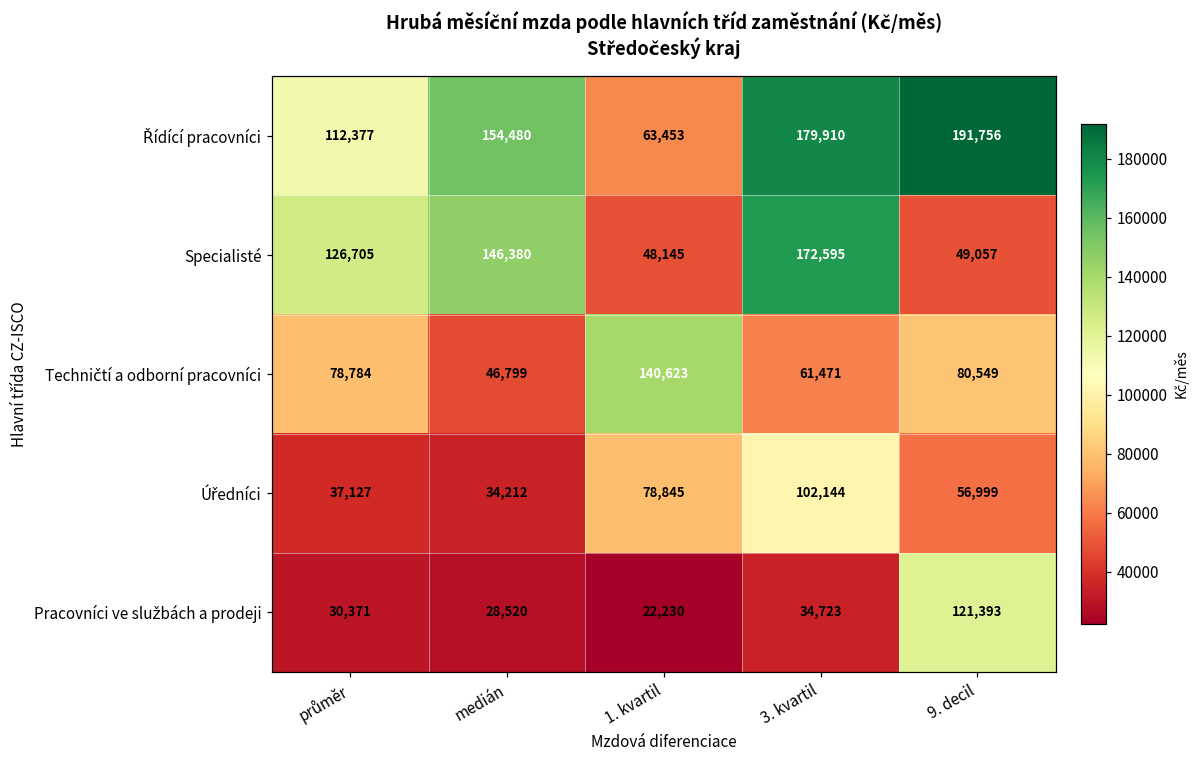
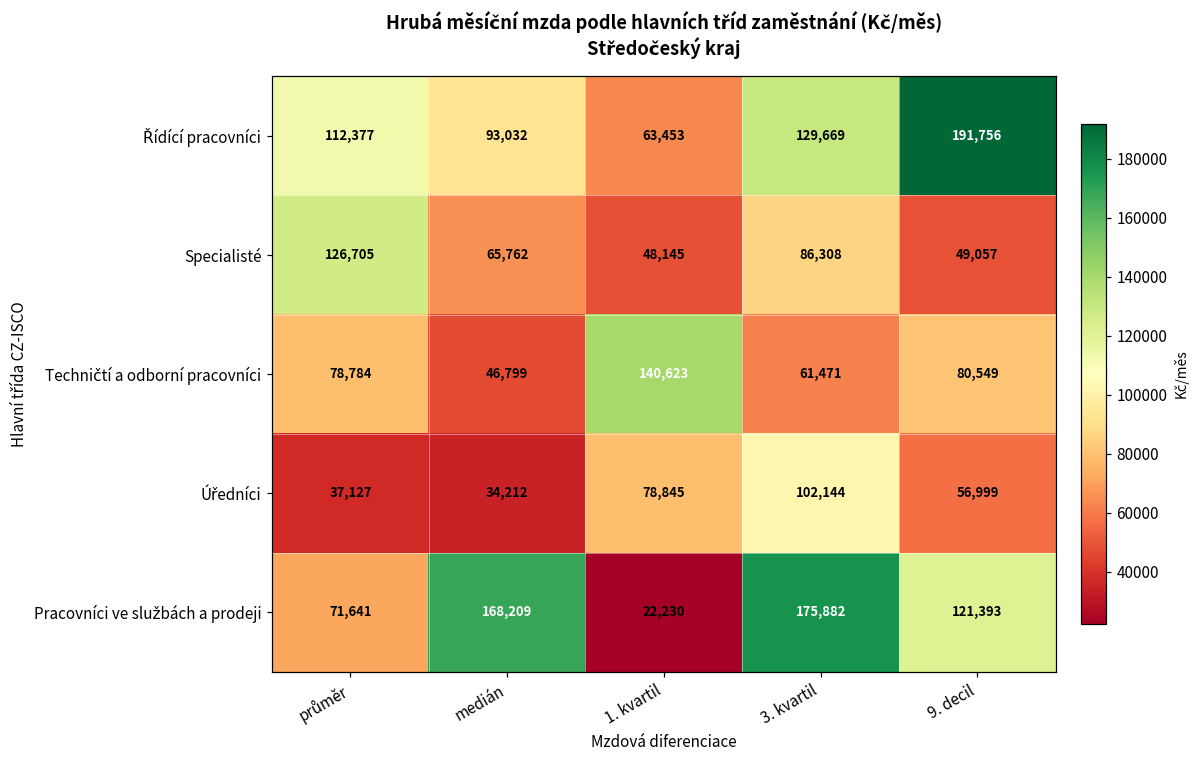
  {
    "Řídící pracovníci": {
      "průměr": "112,377",
-     "medián": "154,480",
+     "medián": "93,032",
      "1. kvartil": "63,453",
-     "3. kvartil": "179,910",
+     "3. kvartil": "129,669",
      "9. decil": "191,756"
    },
    "Specialisté": {
      "průměr": "126,705",
-     "medián": "146,380",
+     "medián": "65,762",
      "1. kvartil": "48,145",
-     "3. kvartil": "172,595",
+     "3. kvartil": "86,308",
      "9. decil": "49,057"
    },
    "Techničtí a odborní pracovníci": {
      "průměr": "78,784",
      "medián": "46,799",
      "1. kvartil": "140,623",
      "3. kvartil": "61,471",
      "9. decil": "80,549"
    },
    "Úředníci": {
      "průměr": "37,127",
      "medián": "34,212",
      "1. kvartil": "78,845",
      "3. kvartil": "102,144",
      "9. decil": "56,999"
    },
    "Pracovníci ve službách a prodeji": {
-     "průměr": "30,371",
-     "medián": "28,520",
+     "průměr": "71,641",
+     "medián": "168,209",
      "1. kvartil": "22,230",
-     "3. kvartil": "34,723",
+     "3. kvartil": "175,882",
      "9. decil": "121,393"
    }
  }
